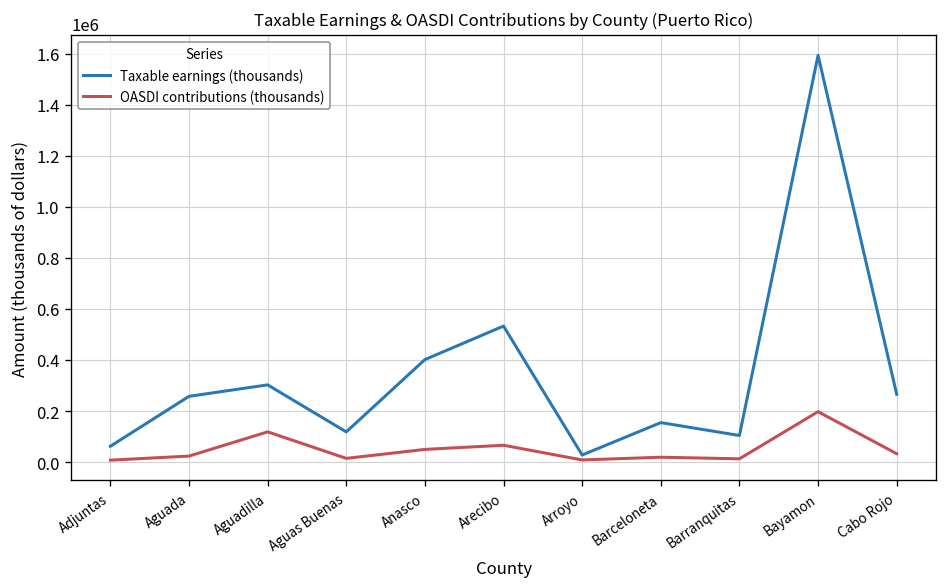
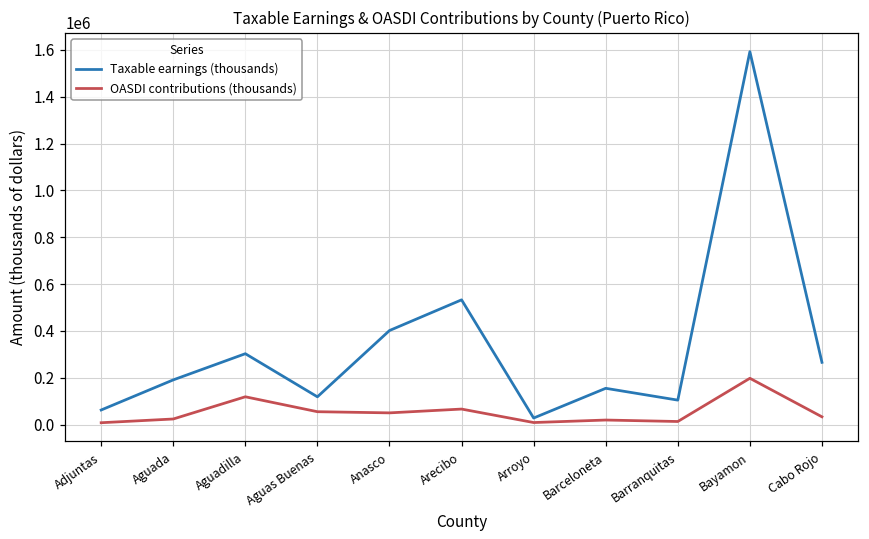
  {
    "Taxable earnings (thousands)": {
      "Adjuntas": 60000,
-     "Aguada": 260000,
+     "Aguada": 190000,
      "Aguadilla": 300000,
      "Aguas Buenas": 120000,
      "Anasco": 400000,
      "Arecibo": 530000,
      "Arroyo": 30000,
      "Barceloneta": 150000,
      "Barranquitas": 100000,
      "Bayamon": 1590000,
      "Cabo Rojo": 270000
    },
    "OASDI contributions (thousands)": {
      "Adjuntas": 10000,
      "Aguada": 20000,
      "Aguadilla": 120000,
-     "Aguas Buenas": 10000,
+     "Aguas Buenas": 50000,
      "Anasco": 50000,
      "Arecibo": 70000,
      "Arroyo": 10000,
      "Barceloneta": 20000,
      "Barranquitas": 10000,
      "Bayamon": 200000,
      "Cabo Rojo": 30000
    }
  }
